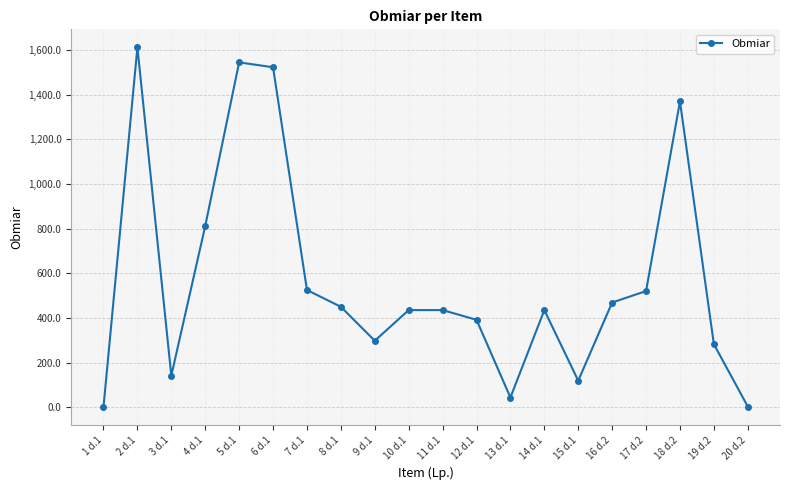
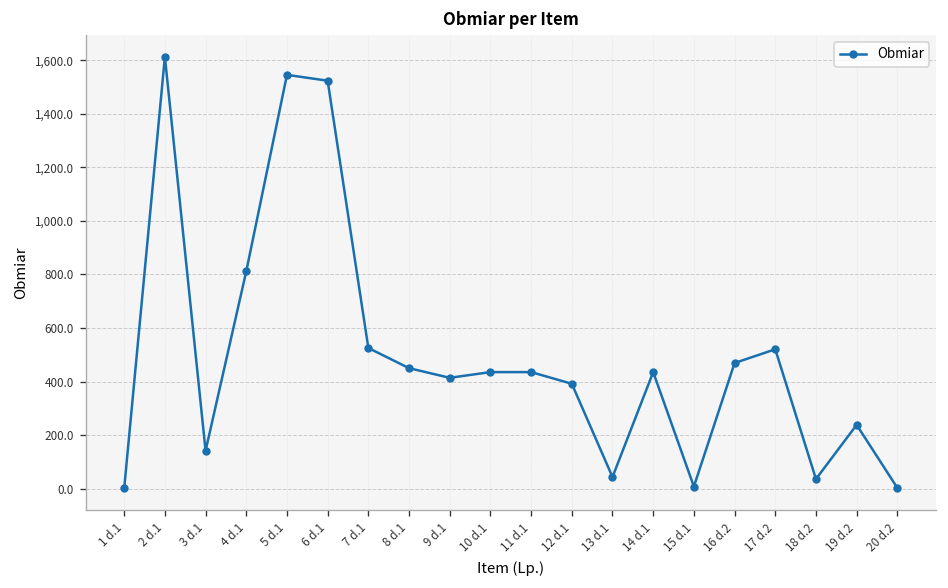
  {
    "1 d.1": "0",
    "2 d.1": "1,610",
    "3 d.1": "140",
    "4 d.1": "810",
    "5 d.1": "1,550",
    "6 d.1": "1,520",
    "7 d.1": "530",
    "8 d.1": "450",
-   "9 d.1": "300",
+   "9 d.1": "410",
    "10 d.1": "440",
    "11 d.1": "440",
    "12 d.1": "390",
    "13 d.1": "40",
    "14 d.1": "440",
-   "15 d.1": "120",
+   "15 d.1": "10",
    "16 d.2": "470",
    "17 d.2": "520",
-   "18 d.2": "1,370",
-   "19 d.2": "280",
+   "18 d.2": "40",
+   "19 d.2": "240",
    "20 d.2": "0"
  }
